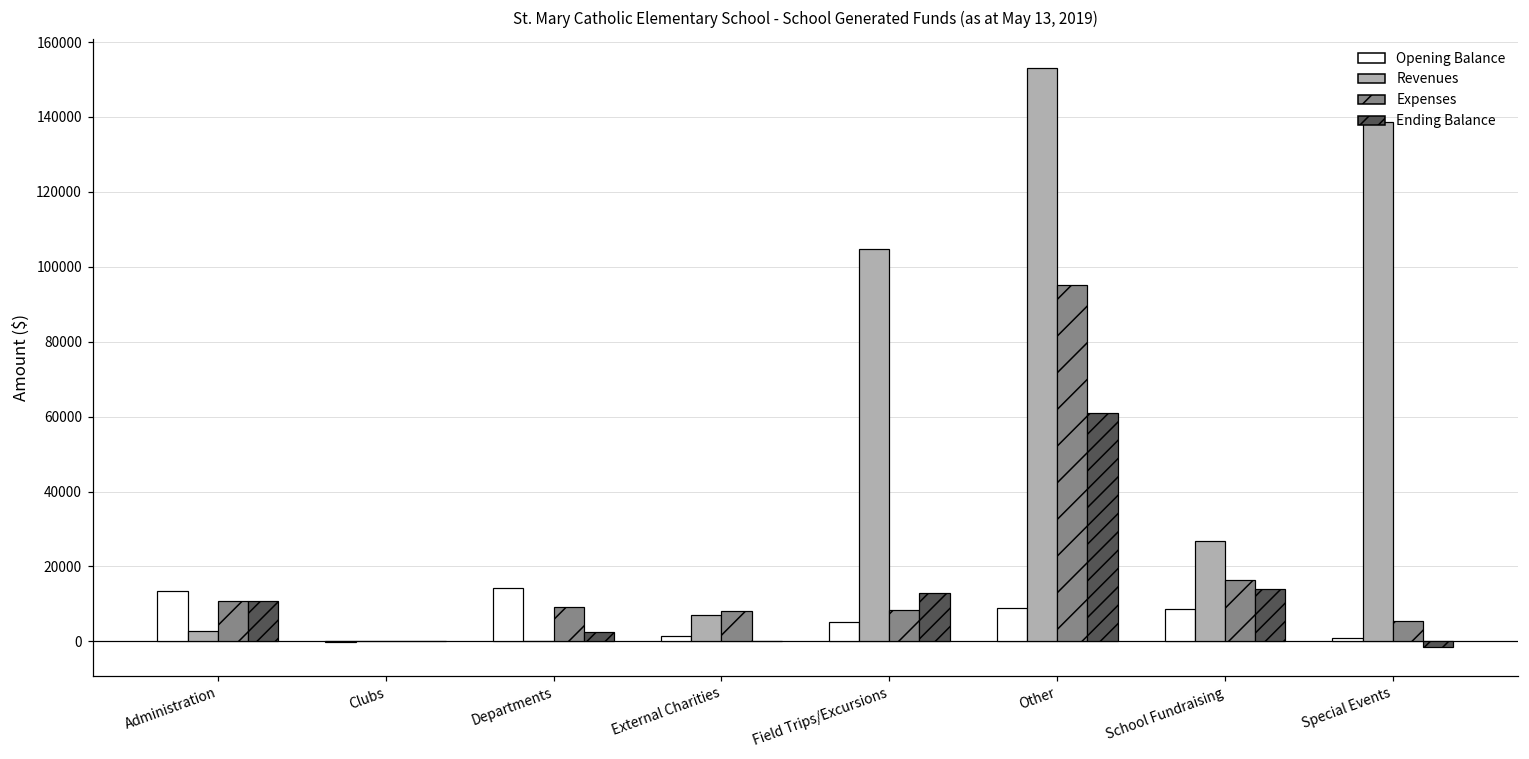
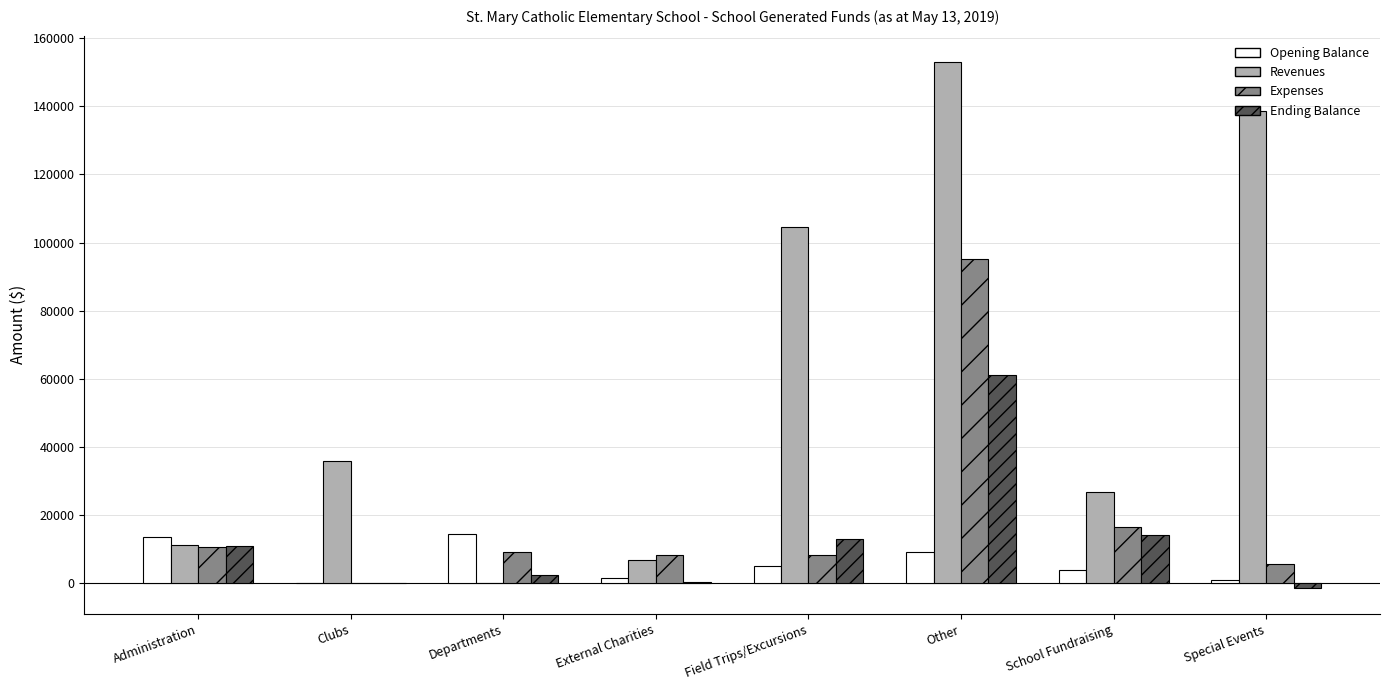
  {
    "Opening Balance": {
      "Administration": 13000,
      "Departments": 14000,
      "External Charities": 2000,
      "Field Trips/Excursions": 5000,
      "Other": 9000,
-     "School Fundraising": 9000,
+     "School Fundraising": 4000,
      "Special Events": 1000
    },
    "Revenues": {
-     "Administration": 3000,
-     "Clubs": 0,
+     "Administration": 11000,
+     "Clubs": 36000,
      "Departments": 0,
      "External Charities": 7000,
      "Field Trips/Excursions": 105000,
      "Other": 153000,
      "School Fundraising": 27000,
      "Special Events": 139000
    },
    "Expenses": {
      "Administration": 11000,
      "Clubs": 0,
      "Departments": 9000,
      "External Charities": 8000,
      "Field Trips/Excursions": 8000,
      "Other": 95000,
      "School Fundraising": 16000,
      "Special Events": 5000
    },
    "Ending Balance": {
      "Administration": 11000,
      "Clubs": 0,
      "Departments": 2000,
      "Field Trips/Excursions": 13000,
      "Other": 61000,
      "School Fundraising": 14000,
      "Special Events": -1000
    }
  }
